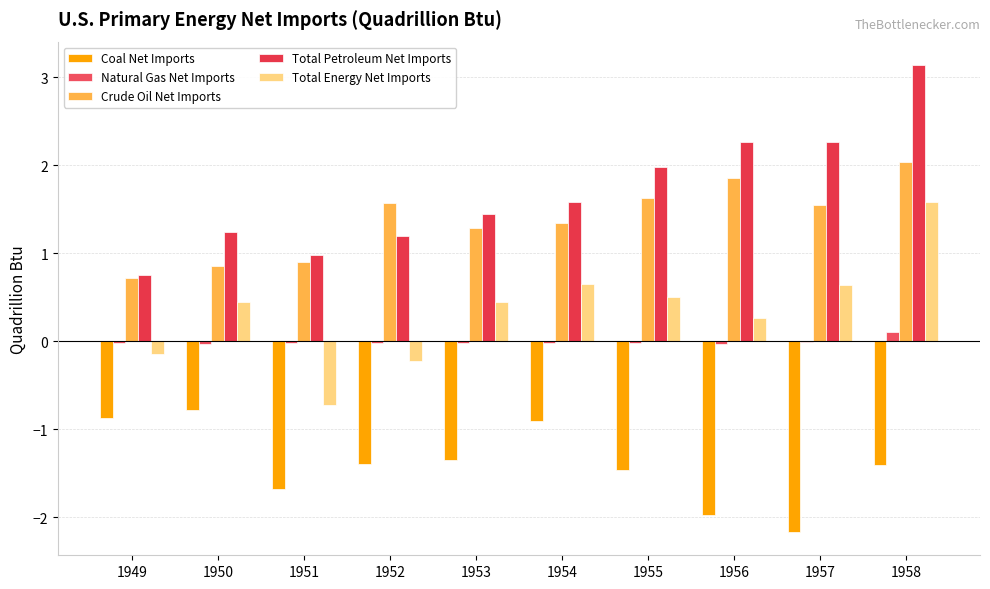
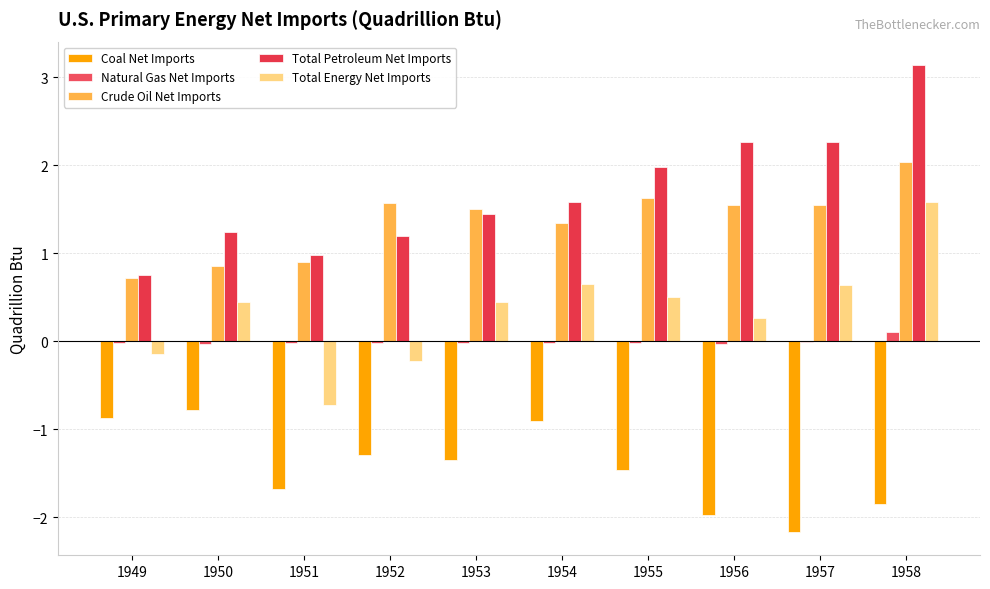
  {
    "Coal Net Imports": {
      "1949": -0.9,
      "1950": -0.8,
      "1951": -1.7,
-     "1952": -1.4,
+     "1952": -1.3,
      "1953": -1.3,
      "1954": -0.9,
      "1955": -1.5,
      "1956": -2.0,
      "1957": -2.2,
-     "1958": -1.4
+     "1958": -1.8
    },
    "Crude Oil Net Imports": {
      "1949": 0.7,
      "1950": 0.9,
      "1951": 0.9,
      "1952": 1.6,
-     "1953": 1.3,
+     "1953": 1.5,
      "1954": 1.3,
      "1955": 1.6,
-     "1956": 1.9,
+     "1956": 1.5,
      "1957": 1.5,
      "1958": 2.0
    },
    "Total Energy Net Imports": {
      "1949": -0.1,
      "1950": 0.4,
      "1951": -0.7,
      "1952": -0.2,
      "1953": 0.4,
      "1954": 0.7,
      "1955": 0.5,
      "1956": 0.3,
      "1957": 0.6,
      "1958": 1.6
    }
  }
